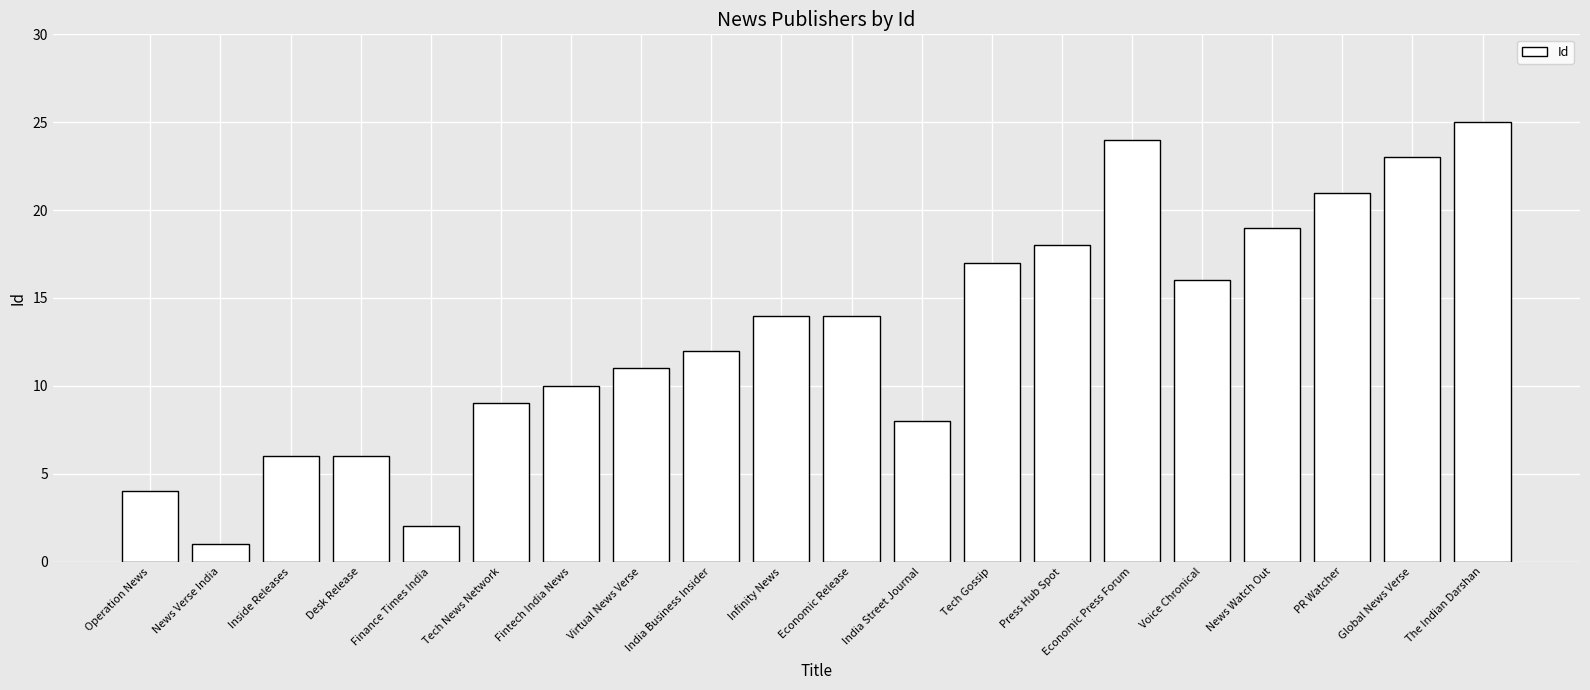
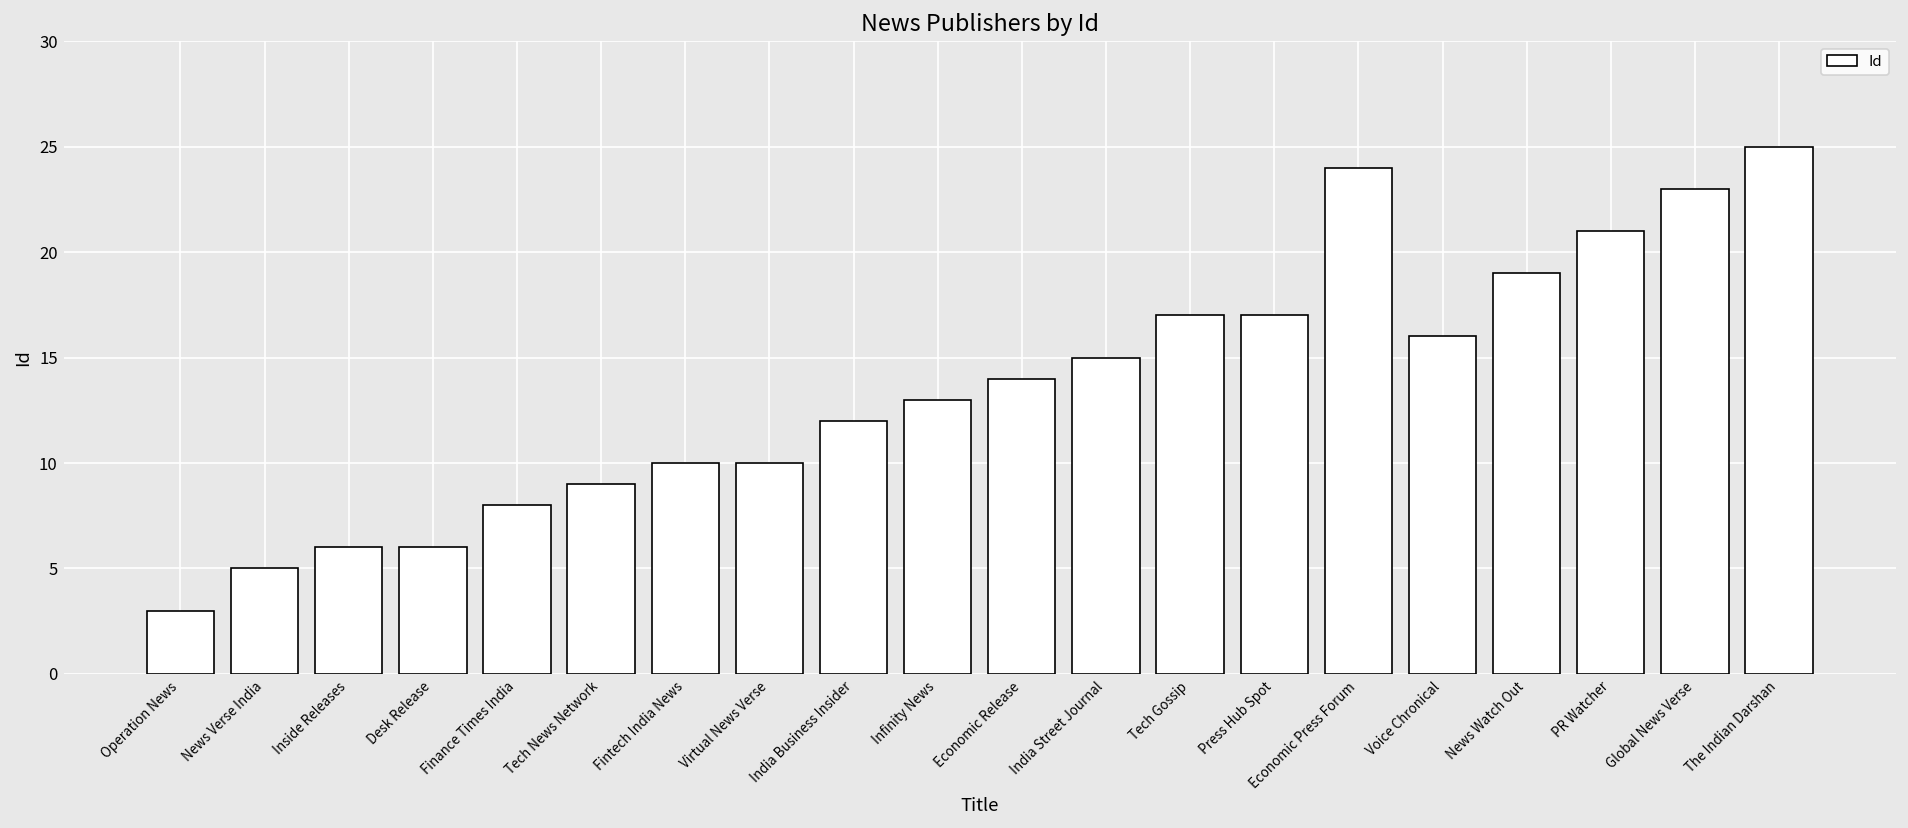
  {
-   "Operation News": 4,
-   "News Verse India": 1,
+   "Operation News": 3,
+   "News Verse India": 5,
    "Inside Releases": 6,
    "Desk Release": 6,
-   "Finance Times India": 2,
+   "Finance Times India": 8,
    "Tech News Network": 9,
    "Fintech India News": 10,
-   "Virtual News Verse": 11,
+   "Virtual News Verse": 10,
    "India Business Insider": 12,
-   "Infinity News": 14,
+   "Infinity News": 13,
    "Economic Release": 14,
-   "India Street Journal": 8,
+   "India Street Journal": 15,
    "Tech Gossip": 17,
-   "Press Hub Spot": 18,
+   "Press Hub Spot": 17,
    "Economic Press Forum": 24,
    "Voice Chronical": 16,
    "News Watch Out": 19,
    "PR Watcher": 21,
    "Global News Verse": 23,
    "The Indian Darshan": 25
  }
